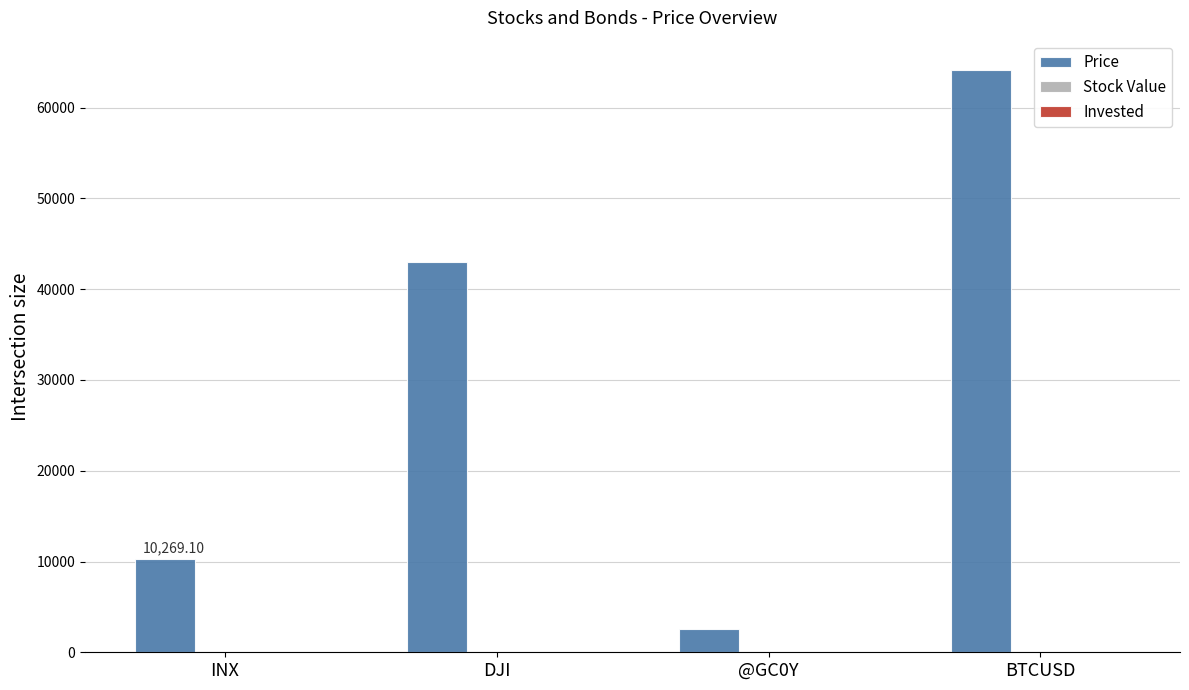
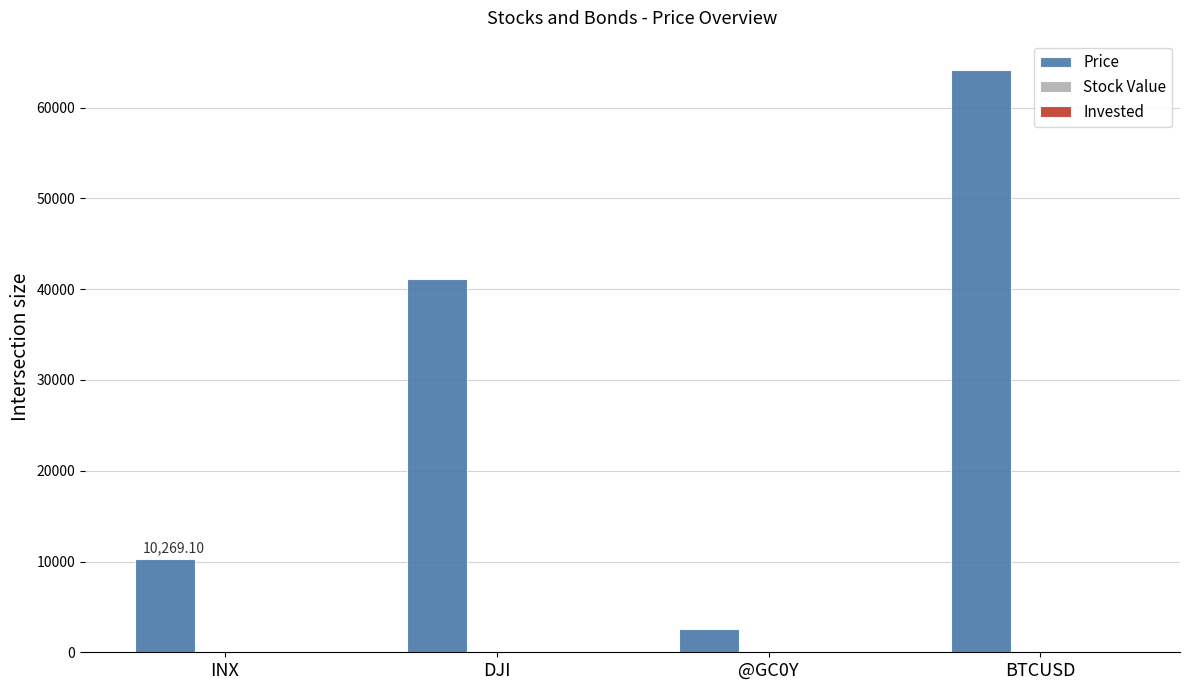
  {
    "Price": {
-     "DJI": 43000,
+     "DJI": 41000,
      "@GC0Y": 3000,
      "BTCUSD": 64000
    },
    "Stock Value": {
      "INX": 0,
      "DJI": 0,
      "@GC0Y": 0,
      "BTCUSD": 0
    },
    "Invested": {
      "INX": 0,
      "DJI": 0,
      "@GC0Y": 0,
      "BTCUSD": 0
    }
  }
